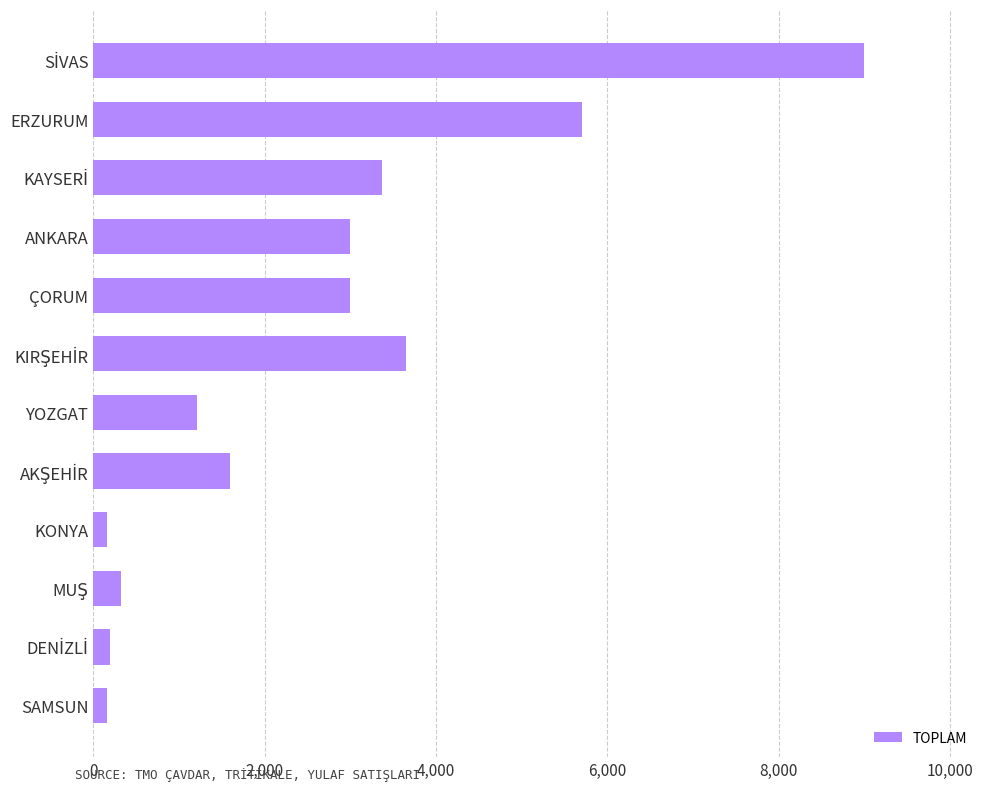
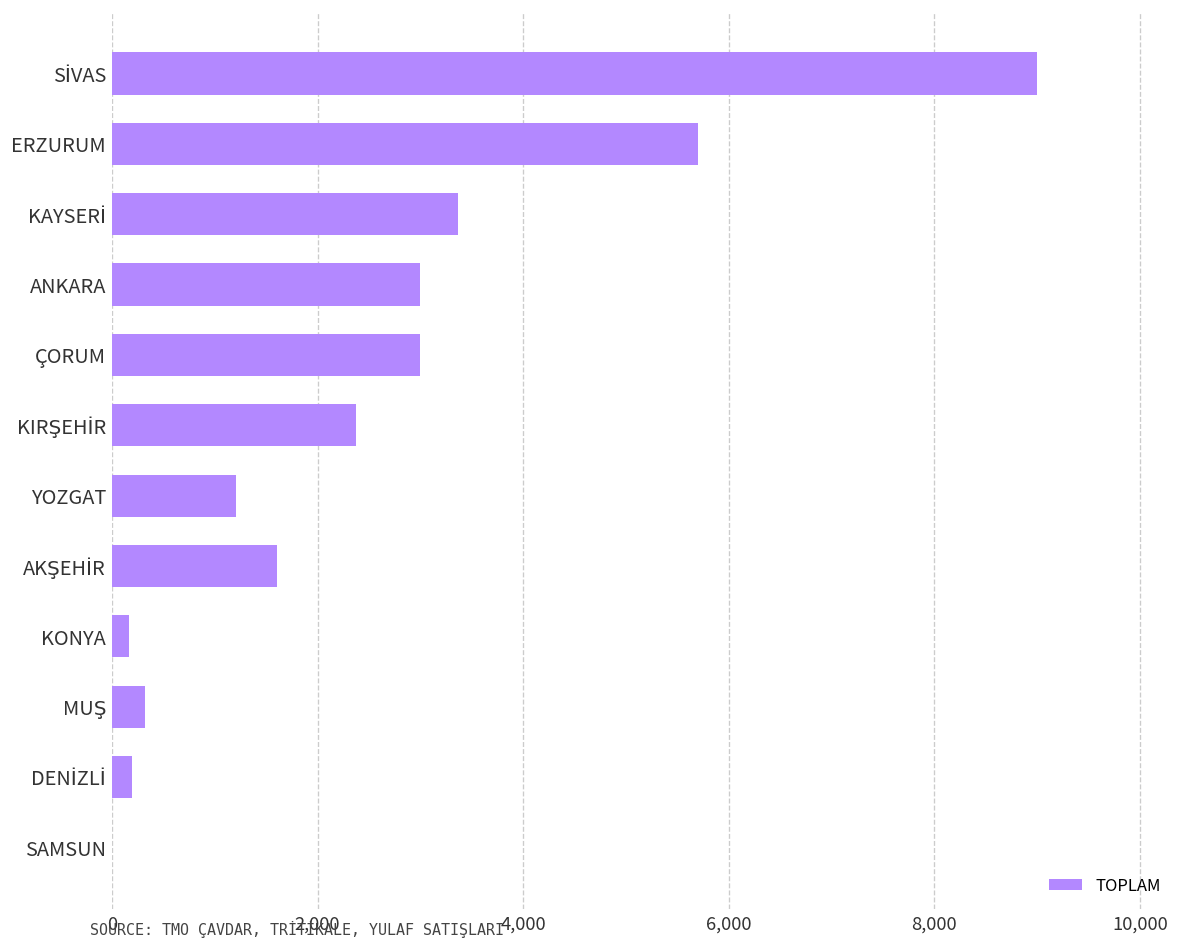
  {
    "SİVAS": "9,000",
    "ERZURUM": "5,700",
    "KAYSERİ": "3,400",
    "ANKARA": "3,000",
    "ÇORUM": "3,000",
-   "KIRŞEHİR": "3,600",
+   "KIRŞEHİR": "2,400",
    "YOZGAT": "1,200",
    "AKŞEHİR": "1,600",
    "KONYA": "200",
    "MUŞ": "300",
    "DENİZLİ": "200",
-   "SAMSUN": "200"
+   "SAMSUN": "0"
  }
